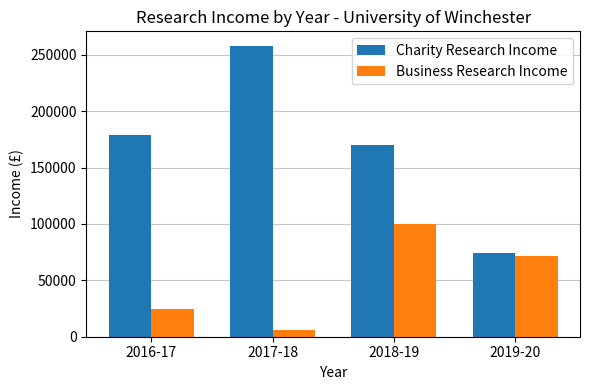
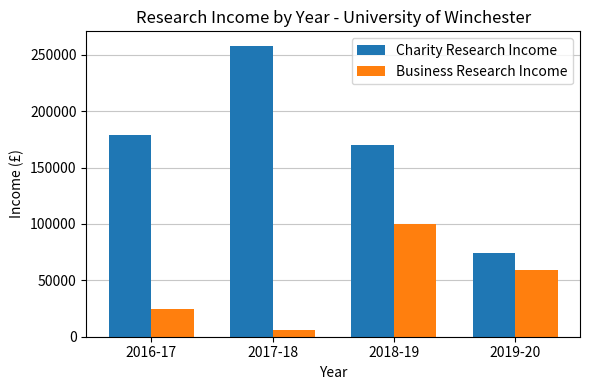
  {
    "Charity Research Income": {
      "2016-17": 179000,
      "2017-18": 258000,
      "2018-19": 170000,
      "2019-20": 75000
    },
    "Business Research Income": {
      "2016-17": 25000,
      "2017-18": 6000,
      "2018-19": 100000,
-     "2019-20": 72000
+     "2019-20": 59000
    }
  }
